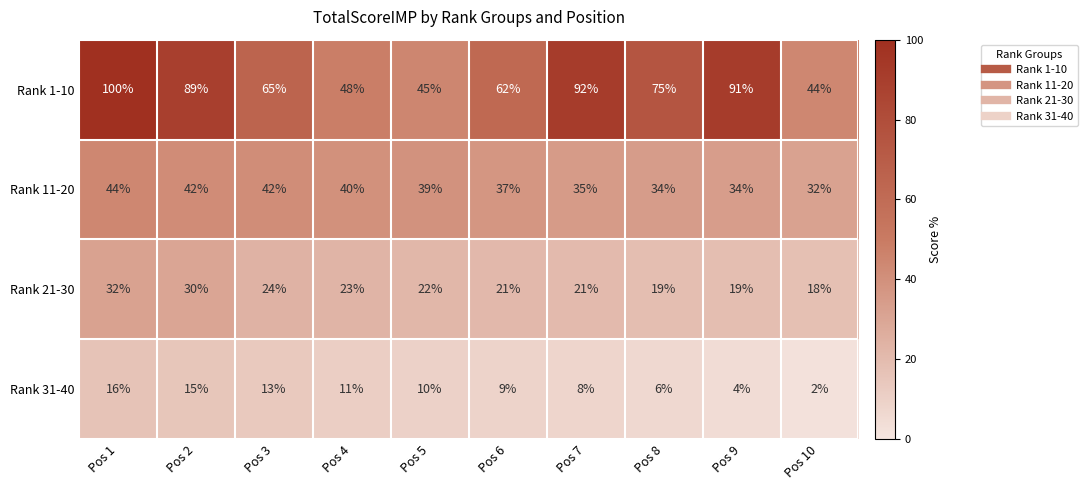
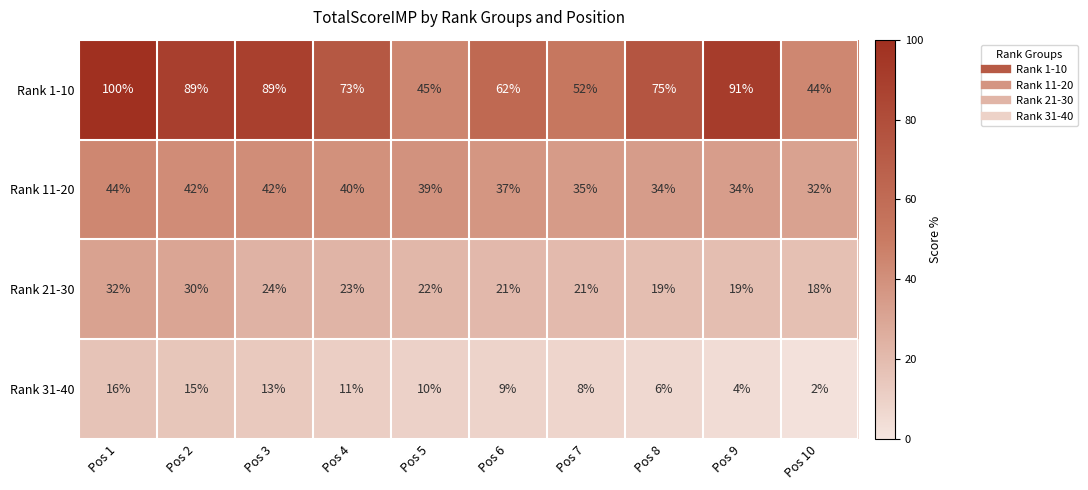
  {
    "Rank 1-10": {
      "Pos 1": "100%",
      "Pos 2": "89%",
-     "Pos 3": "65%",
-     "Pos 4": "48%",
+     "Pos 3": "89%",
+     "Pos 4": "73%",
      "Pos 5": "45%",
      "Pos 6": "62%",
-     "Pos 7": "92%",
+     "Pos 7": "52%",
      "Pos 8": "75%",
      "Pos 9": "91%",
      "Pos 10": "44%"
    },
    "Rank 11-20": {
      "Pos 1": "44%",
      "Pos 2": "42%",
      "Pos 3": "42%",
      "Pos 4": "40%",
      "Pos 5": "39%",
      "Pos 6": "37%",
      "Pos 7": "35%",
      "Pos 8": "34%",
      "Pos 9": "34%",
      "Pos 10": "32%"
    },
    "Rank 21-30": {
      "Pos 1": "32%",
      "Pos 2": "30%",
      "Pos 3": "24%",
      "Pos 4": "23%",
      "Pos 5": "22%",
      "Pos 6": "21%",
      "Pos 7": "21%",
      "Pos 8": "19%",
      "Pos 9": "19%",
      "Pos 10": "18%"
    },
    "Rank 31-40": {
      "Pos 1": "16%",
      "Pos 2": "15%",
      "Pos 3": "13%",
      "Pos 4": "11%",
      "Pos 5": "10%",
      "Pos 6": "9%",
      "Pos 7": "8%",
      "Pos 8": "6%",
      "Pos 9": "4%",
      "Pos 10": "2%"
    }
  }
